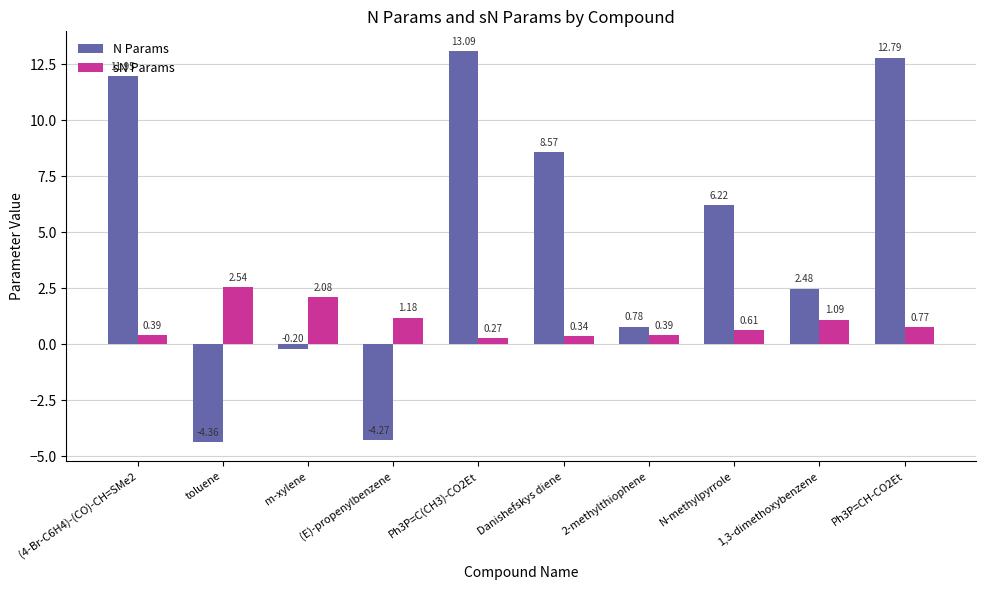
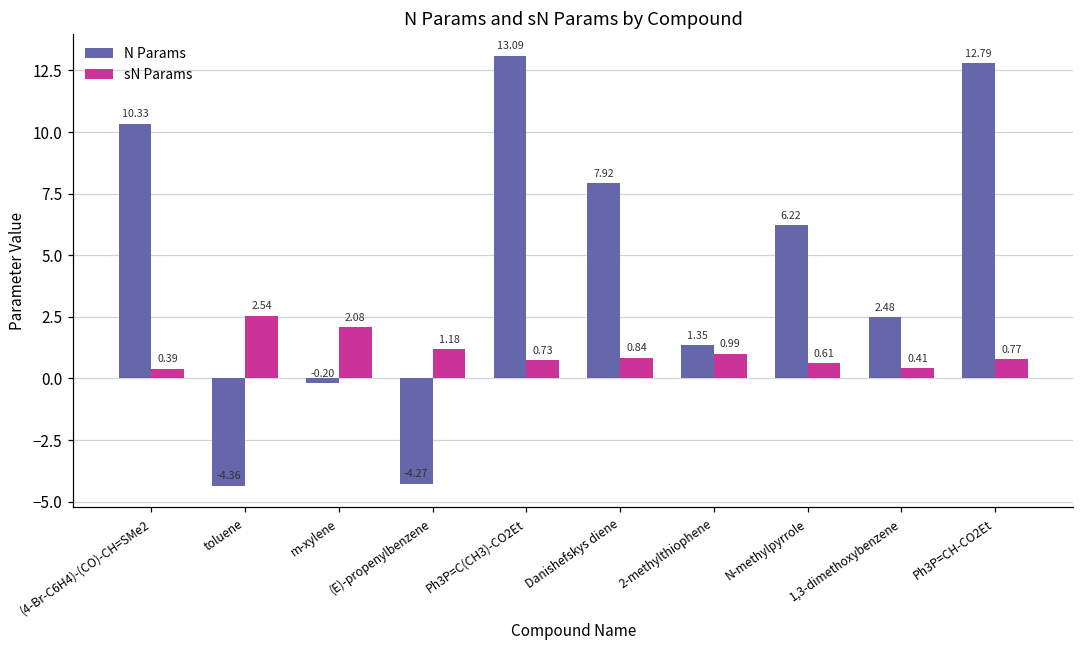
  {
    "N Params": {
-     "(4-Br-C6H4)-(CO)-CH=SMe2": 11.95,
+     "(4-Br-C6H4)-(CO)-CH=SMe2": 10.33,
      "toluene": -4.36,
      "m-xylene": -0.20,
      "(E)-propenylbenzene": -4.27,
      "Ph3P=C(CH3)-CO2Et": 13.09,
-     "Danishefskys diene": 8.57,
-     "2-methylthiophene": 0.78,
+     "Danishefskys diene": 7.92,
+     "2-methylthiophene": 1.35,
      "N-methylpyrrole": 6.22,
      "1,3-dimethoxybenzene": 2.48,
      "Ph3P=CH-CO2Et": 12.79
    },
    "sN Params": {
      "(4-Br-C6H4)-(CO)-CH=SMe2": 0.39,
      "toluene": 2.54,
      "m-xylene": 2.08,
      "(E)-propenylbenzene": 1.18,
-     "Ph3P=C(CH3)-CO2Et": 0.27,
-     "Danishefskys diene": 0.34,
-     "2-methylthiophene": 0.39,
+     "Ph3P=C(CH3)-CO2Et": 0.73,
+     "Danishefskys diene": 0.84,
+     "2-methylthiophene": 0.99,
      "N-methylpyrrole": 0.61,
-     "1,3-dimethoxybenzene": 1.09,
+     "1,3-dimethoxybenzene": 0.41,
      "Ph3P=CH-CO2Et": 0.77
    }
  }
